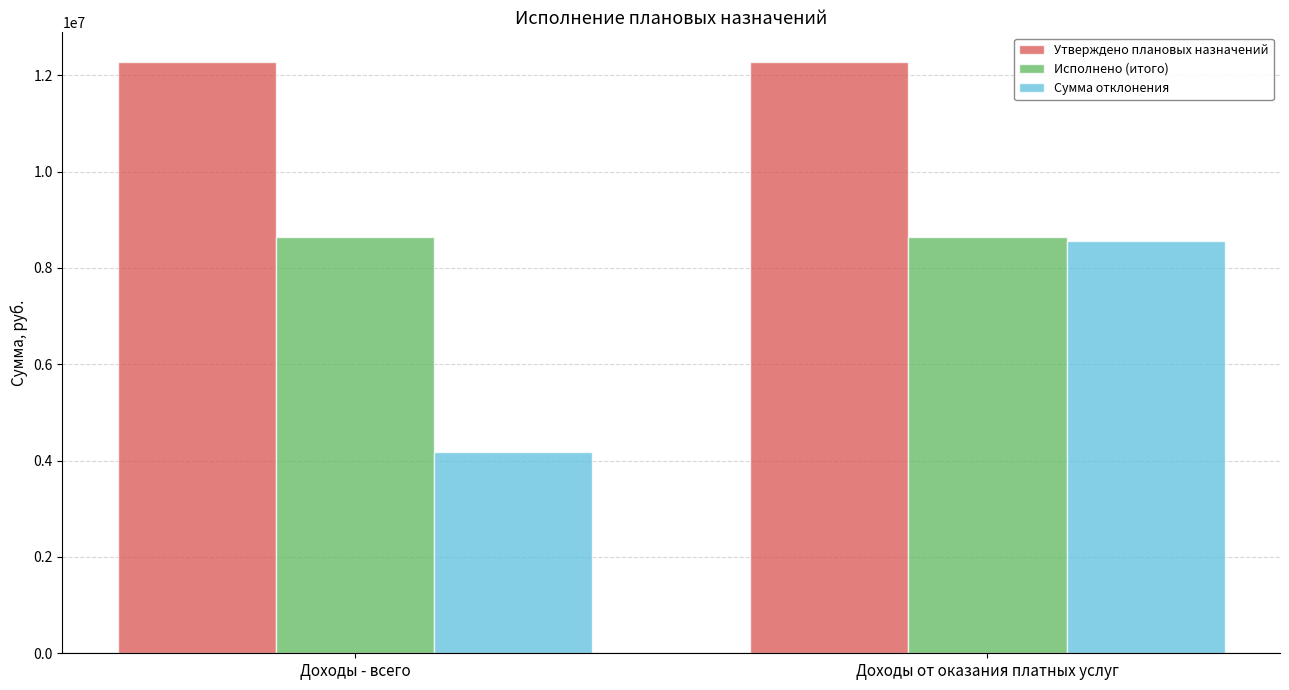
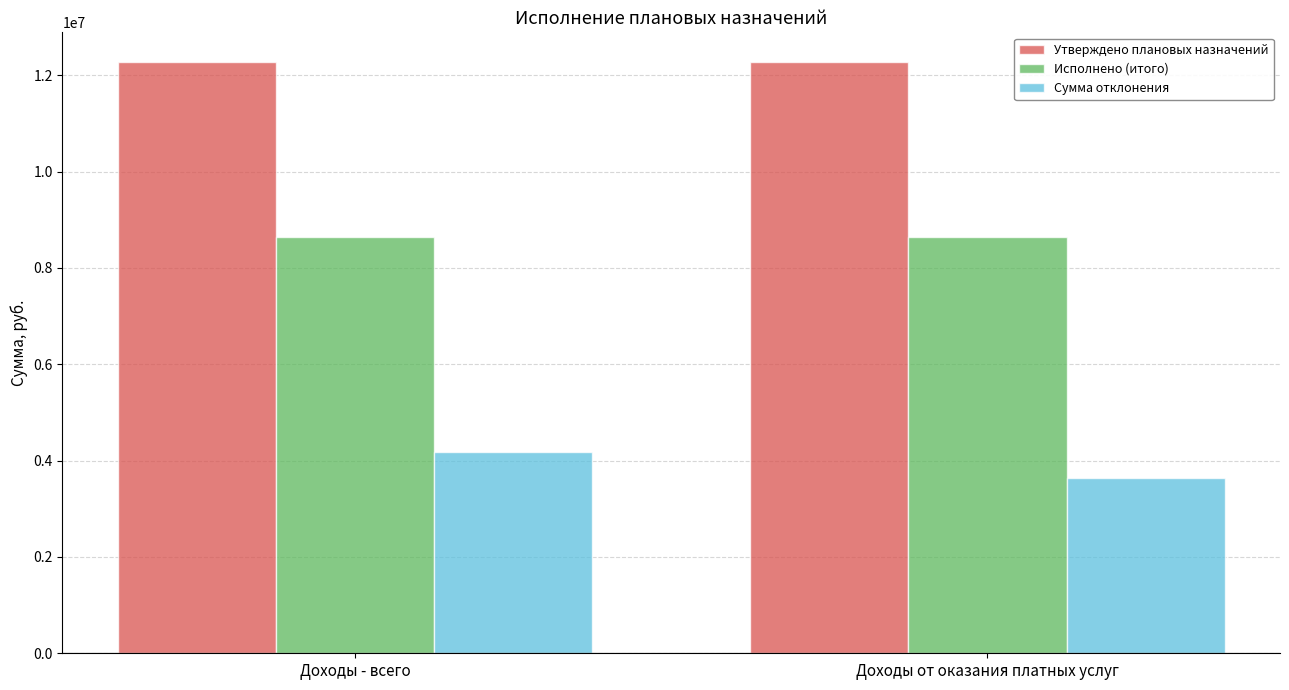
  {
    "Утверждено плановых назначений": {
      "Доходы - всего": 12300000,
      "Доходы от оказания платных услуг": 12300000
    },
    "Исполнено (итого)": {
      "Доходы - всего": 8600000,
      "Доходы от оказания платных услуг": 8600000
    },
    "Сумма отклонения": {
      "Доходы - всего": 4200000,
-     "Доходы от оказания платных услуг": 8600000
+     "Доходы от оказания платных услуг": 3600000
    }
  }
